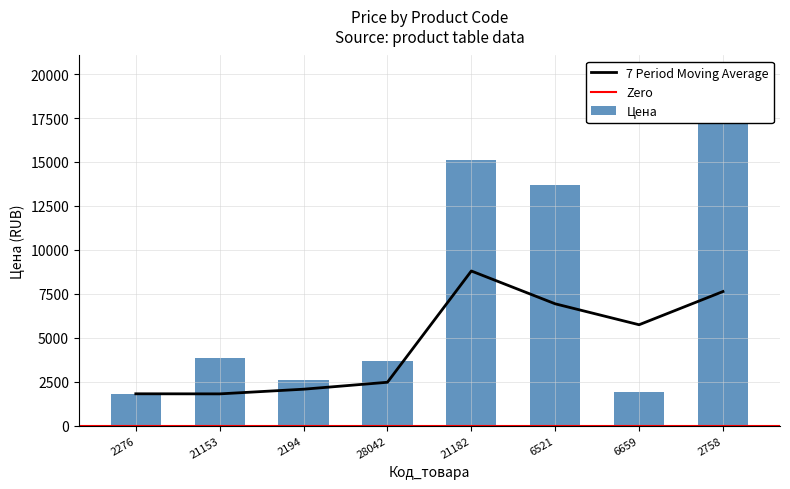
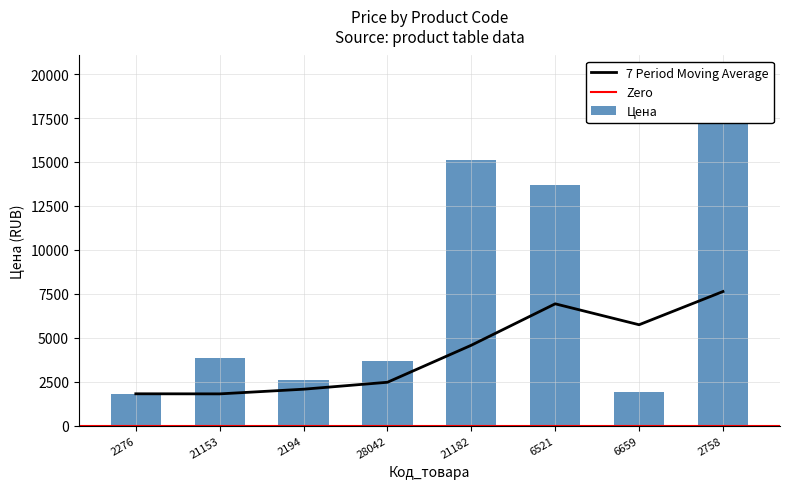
  {
    "7 Period Moving Average": {
      "2276": 1800,
      "21153": 1800,
      "2194": 2100,
      "28042": 2500,
-     "21182": 8800,
+     "21182": 4600,
      "6521": 6900,
      "6659": 5700,
      "2758": 7600
    },
    "Цена": {
      "2276": 1800,
      "21153": 3900,
      "2194": 2600,
      "28042": 3700,
      "21182": 15100,
      "6521": 13700,
      "6659": 1900
    }
  }
